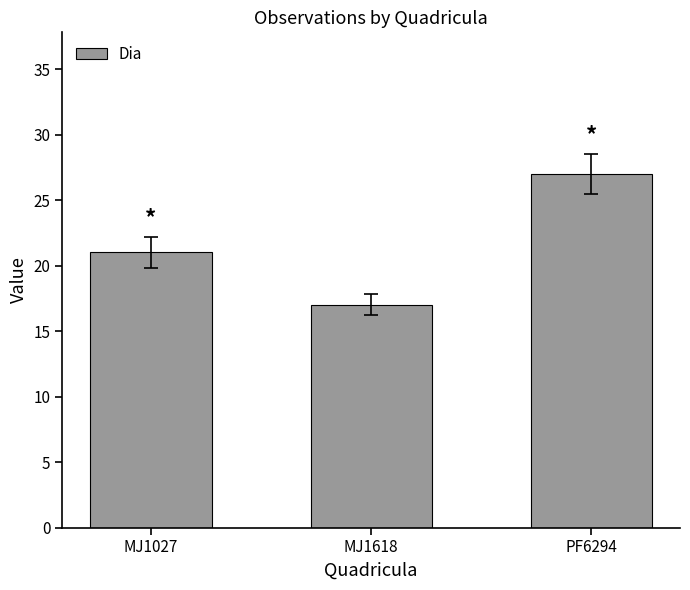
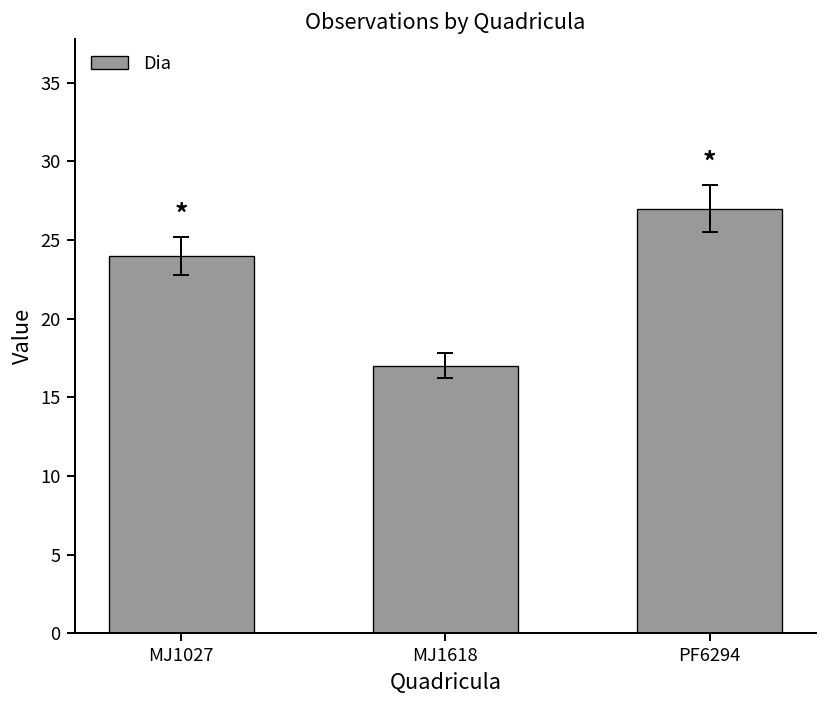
  {
    "Dia": {
-     "MJ1027": 21,
+     "MJ1027": 24,
      "MJ1618": 17,
      "PF6294": 27
    }
  }
